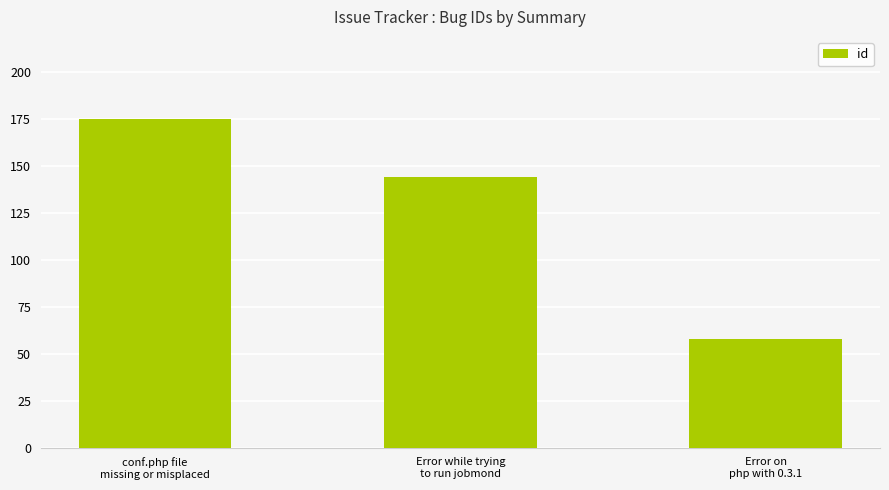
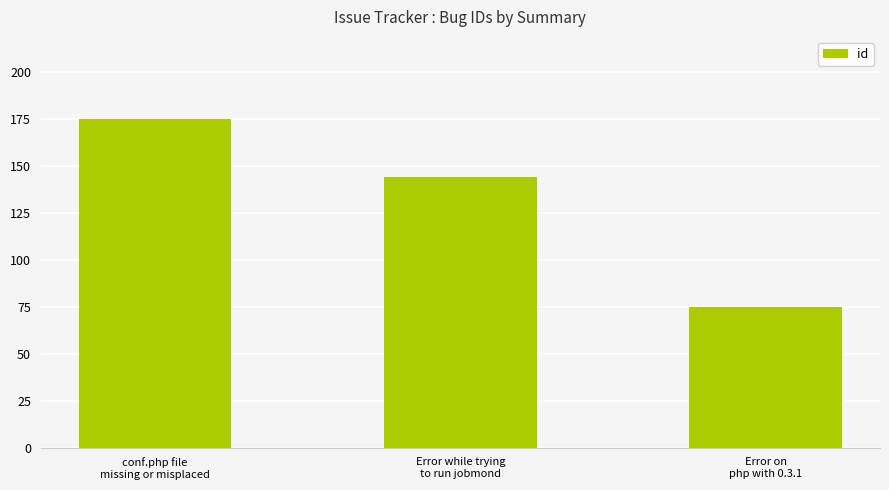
  {
    "conf.php file missing or misplaced": 175,
    "Error while trying to run jobmond": 144,
-   "Error on php with 0.3.1": 58
+   "Error on php with 0.3.1": 75
  }
